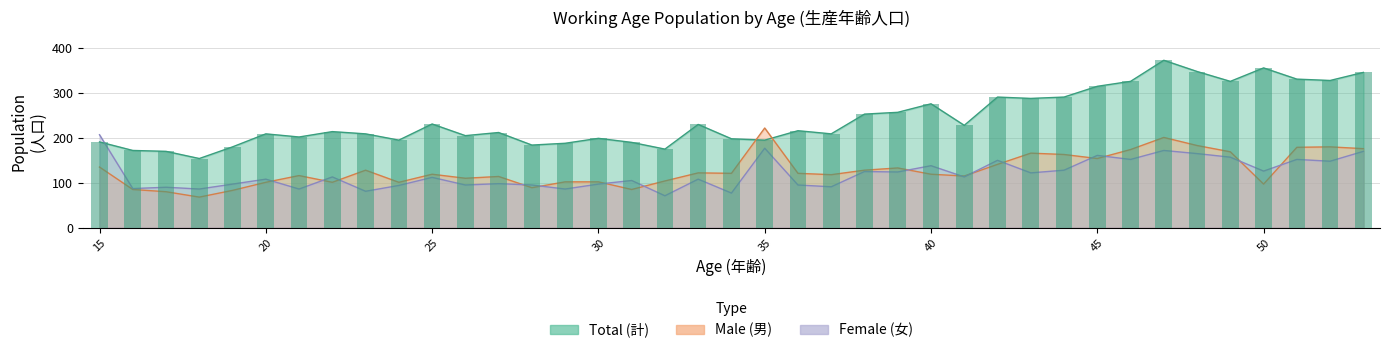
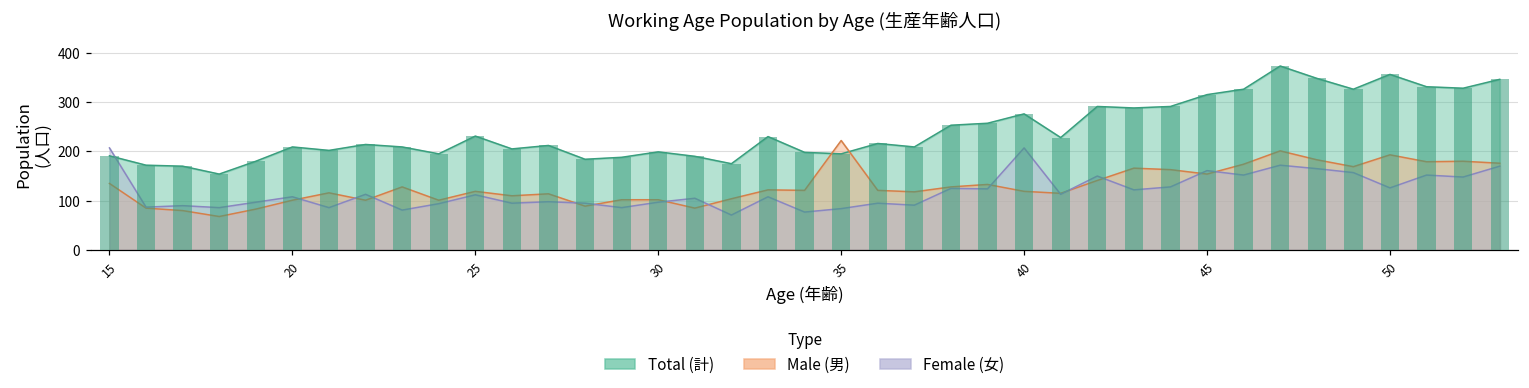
  {
    "Male (男)": {
      "15": 140,
      "20": 100,
      "25": 120,
      "35": 220,
      "40": 120,
      "45": 150,
-     "50": 100
+     "50": 190
    },
    "Female (女)": {
      "15": 210,
      "20": 110,
      "25": 110,
-     "35": 180,
-     "40": 140,
+     "35": 80,
+     "40": 210,
      "45": 160,
      "50": 130
    }
  }
